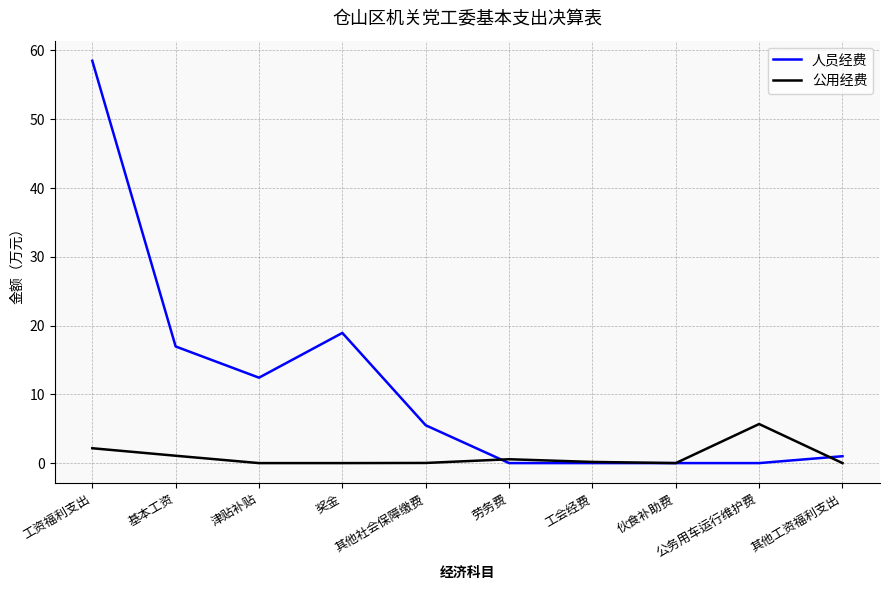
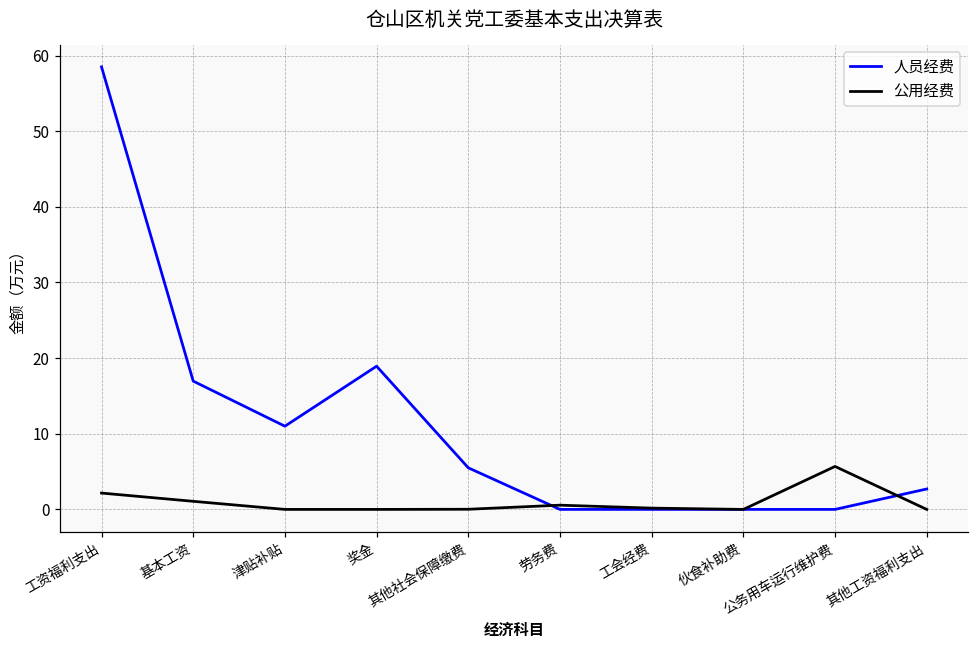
  {
    "人员经费": {
      "工资福利支出": 59,
      "基本工资": 17,
-     "津贴补贴": 12,
+     "津贴补贴": 11,
      "奖金": 19,
      "其他社会保障缴费": 6,
      "劳务费": 0,
      "公务用车运行维护费": 0,
-     "其他工资福利支出": 1
+     "其他工资福利支出": 3
    },
    "公用经费": {
      "工资福利支出": 2,
      "基本工资": 1,
      "津贴补贴": 0,
      "奖金": 0,
      "其他社会保障缴费": 0,
      "劳务费": 1,
      "公务用车运行维护费": 6,
      "其他工资福利支出": 0
    }
  }
